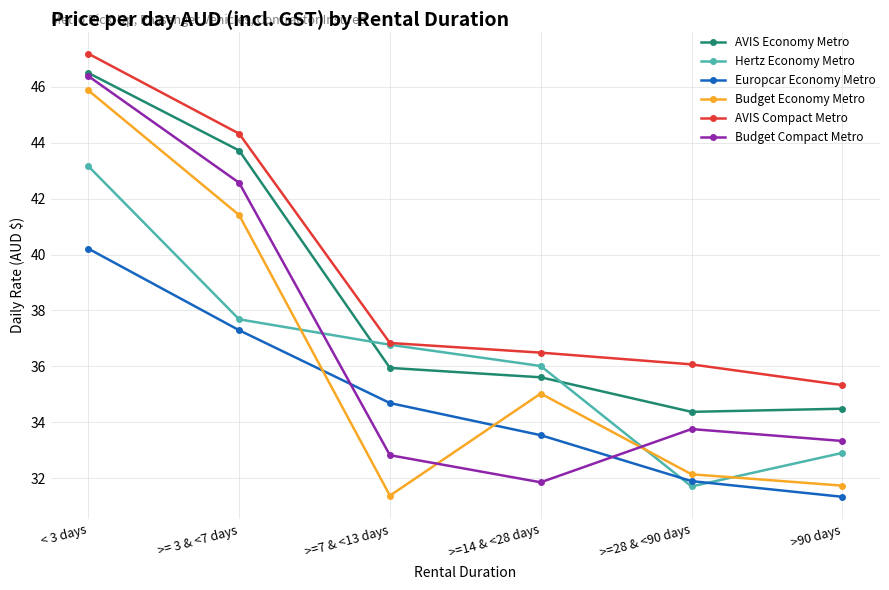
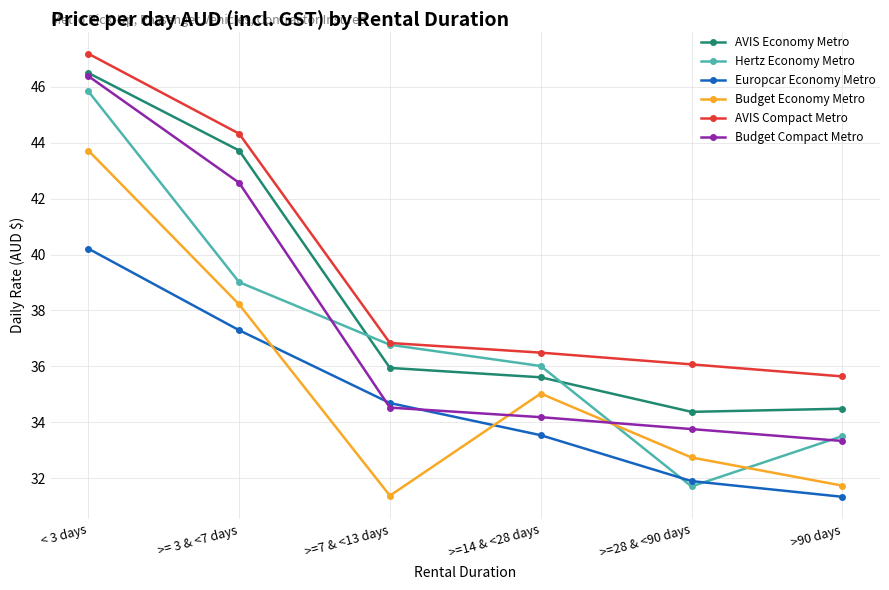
  {
    "AVIS Economy Metro": {
      "< 3 days": 46.5,
      ">= 3 & <7 days": 43.7,
      ">=7 & <13 days": 35.9,
      ">=14 & <28 days": 35.6,
      ">=28 & <90 days": 34.4,
      ">90 days": 34.5
    },
    "Hertz Economy Metro": {
-     "< 3 days": 43.2,
-     ">= 3 & <7 days": 37.7,
+     "< 3 days": 45.8,
+     ">= 3 & <7 days": 39.0,
      ">=14 & <28 days": 36.0,
      ">=28 & <90 days": 31.7,
-     ">90 days": 32.9
+     ">90 days": 33.5
    },
    "Europcar Economy Metro": {
      "< 3 days": 40.2,
      ">= 3 & <7 days": 37.3,
      ">=7 & <13 days": 34.7,
      ">=14 & <28 days": 33.5,
      ">=28 & <90 days": 31.9,
      ">90 days": 31.3
    },
    "Budget Economy Metro": {
-     "< 3 days": 45.9,
-     ">= 3 & <7 days": 41.4,
+     "< 3 days": 43.7,
+     ">= 3 & <7 days": 38.2,
      ">=7 & <13 days": 31.4,
      ">=14 & <28 days": 35.0,
-     ">=28 & <90 days": 32.1,
+     ">=28 & <90 days": 32.7,
      ">90 days": 31.7
    },
    "AVIS Compact Metro": {
      "< 3 days": 47.2,
      ">= 3 & <7 days": 44.3,
      ">=14 & <28 days": 36.5,
      ">=28 & <90 days": 36.1,
-     ">90 days": 35.3
+     ">90 days": 35.6
    },
    "Budget Compact Metro": {
      "< 3 days": 46.4,
      ">= 3 & <7 days": 42.6,
-     ">=7 & <13 days": 32.8,
-     ">=14 & <28 days": 31.8,
+     ">=7 & <13 days": 34.5,
+     ">=14 & <28 days": 34.2,
      ">=28 & <90 days": 33.8,
      ">90 days": 33.3
    }
  }
